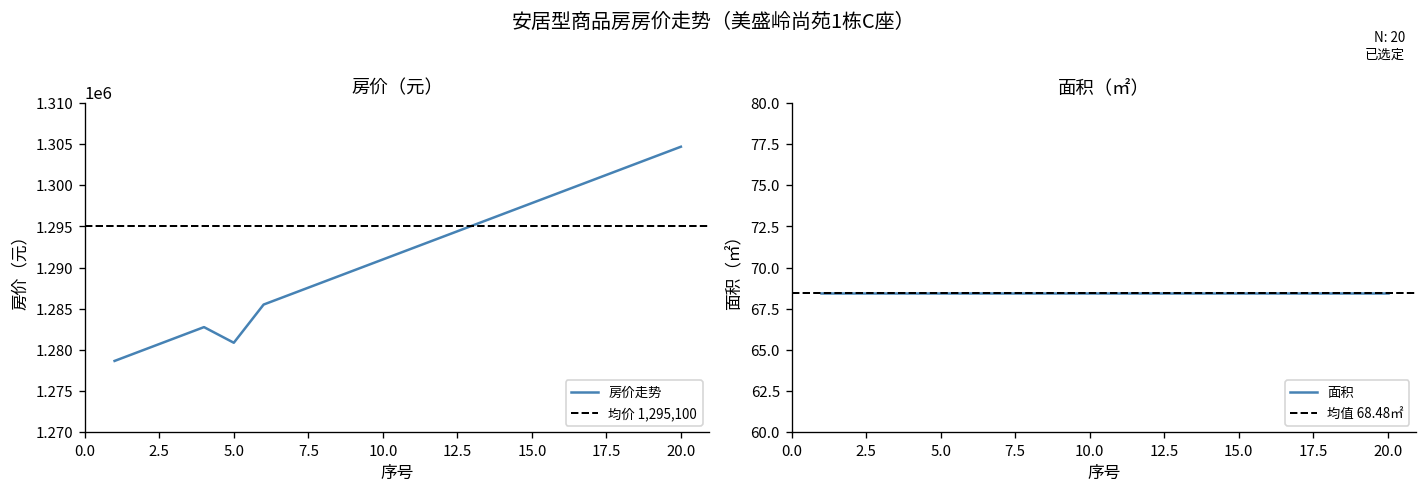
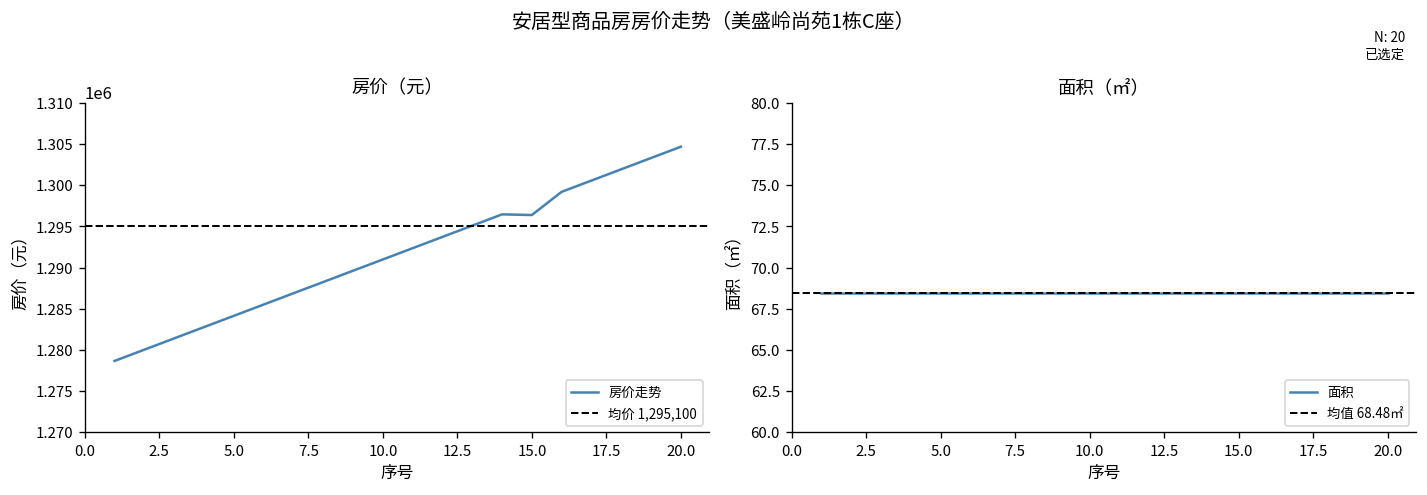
  {
    "房价（元）": {
-     "5.0": 1281000,
+     "5.0": 1284000,
      "10.0": 1291000,
-     "15.0": 1298000,
+     "15.0": 1296000,
      "20.0": 1305000
    },
    "面积（㎡）": {
      "5.0": 68.5,
      "10.0": 68.5,
      "15.0": 68.5,
      "20.0": 68.5
    }
  }
